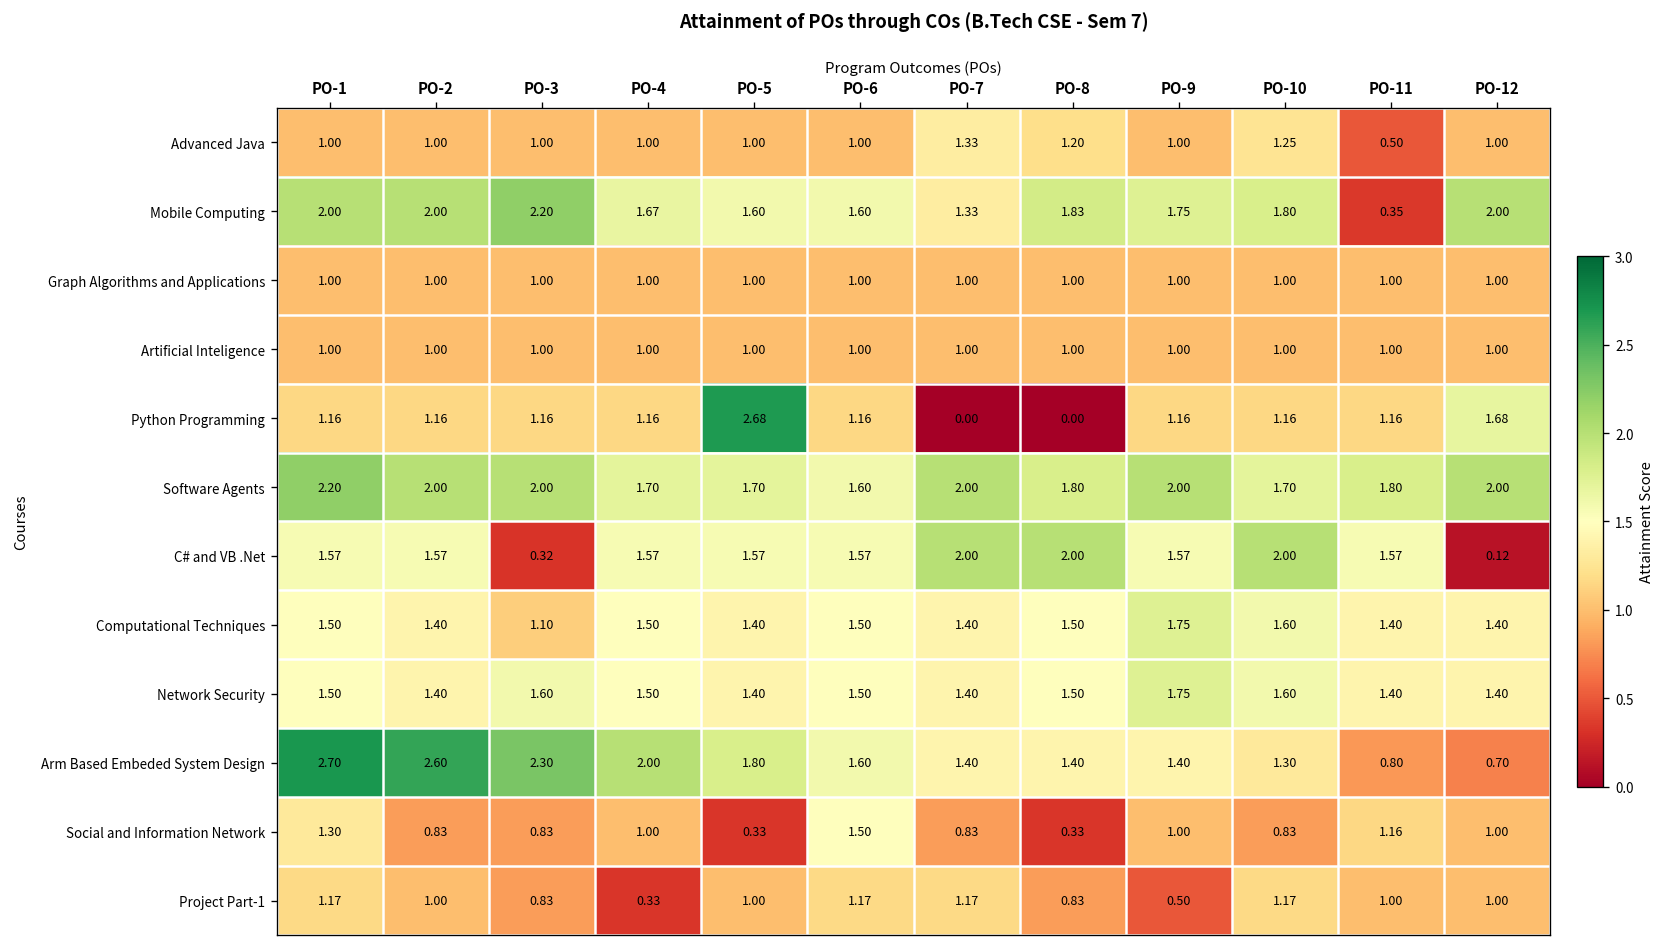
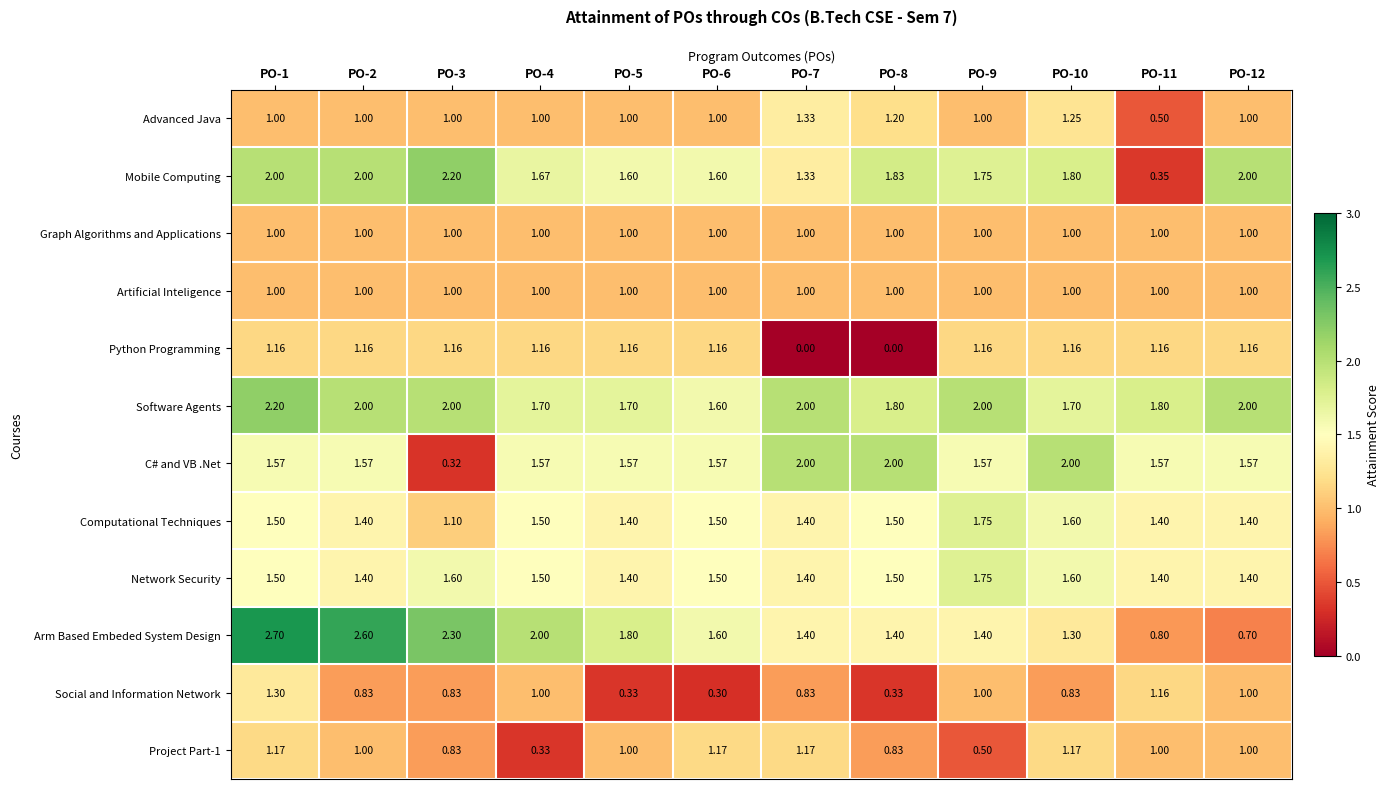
  {
    "Advanced Java": {
      "PO-1": 1.00,
      "PO-2": 1.00,
      "PO-3": 1.00,
      "PO-4": 1.00,
      "PO-5": 1.00,
      "PO-6": 1.00,
      "PO-7": 1.33,
      "PO-8": 1.20,
      "PO-9": 1.00,
      "PO-10": 1.25,
      "PO-11": 0.50,
      "PO-12": 1.00
    },
    "Mobile Computing": {
      "PO-1": 2.00,
      "PO-2": 2.00,
      "PO-3": 2.20,
      "PO-4": 1.67,
      "PO-5": 1.60,
      "PO-6": 1.60,
      "PO-7": 1.33,
      "PO-8": 1.83,
      "PO-9": 1.75,
      "PO-10": 1.80,
      "PO-11": 0.35,
      "PO-12": 2.00
    },
    "Graph Algorithms and Applications": {
      "PO-1": 1.00,
      "PO-2": 1.00,
      "PO-3": 1.00,
      "PO-4": 1.00,
      "PO-5": 1.00,
      "PO-6": 1.00,
      "PO-7": 1.00,
      "PO-8": 1.00,
      "PO-9": 1.00,
      "PO-10": 1.00,
      "PO-11": 1.00,
      "PO-12": 1.00
    },
    "Artificial Inteligence": {
      "PO-1": 1.00,
      "PO-2": 1.00,
      "PO-3": 1.00,
      "PO-4": 1.00,
      "PO-5": 1.00,
      "PO-6": 1.00,
      "PO-7": 1.00,
      "PO-8": 1.00,
      "PO-9": 1.00,
      "PO-10": 1.00,
      "PO-11": 1.00,
      "PO-12": 1.00
    },
    "Python Programming": {
      "PO-1": 1.16,
      "PO-2": 1.16,
      "PO-3": 1.16,
      "PO-4": 1.16,
-     "PO-5": 2.68,
+     "PO-5": 1.16,
      "PO-6": 1.16,
      "PO-7": 0.00,
      "PO-8": 0.00,
      "PO-9": 1.16,
      "PO-10": 1.16,
      "PO-11": 1.16,
-     "PO-12": 1.68
+     "PO-12": 1.16
    },
    "Software Agents": {
      "PO-1": 2.20,
      "PO-2": 2.00,
      "PO-3": 2.00,
      "PO-4": 1.70,
      "PO-5": 1.70,
      "PO-6": 1.60,
      "PO-7": 2.00,
      "PO-8": 1.80,
      "PO-9": 2.00,
      "PO-10": 1.70,
      "PO-11": 1.80,
      "PO-12": 2.00
    },
    "C# and VB .Net": {
      "PO-1": 1.57,
      "PO-2": 1.57,
      "PO-3": 0.32,
      "PO-4": 1.57,
      "PO-5": 1.57,
      "PO-6": 1.57,
      "PO-7": 2.00,
      "PO-8": 2.00,
      "PO-9": 1.57,
      "PO-10": 2.00,
      "PO-11": 1.57,
-     "PO-12": 0.12
+     "PO-12": 1.57
    },
    "Computational Techniques": {
      "PO-1": 1.50,
      "PO-2": 1.40,
      "PO-3": 1.10,
      "PO-4": 1.50,
      "PO-5": 1.40,
      "PO-6": 1.50,
      "PO-7": 1.40,
      "PO-8": 1.50,
      "PO-9": 1.75,
      "PO-10": 1.60,
      "PO-11": 1.40,
      "PO-12": 1.40
    },
    "Network Security": {
      "PO-1": 1.50,
      "PO-2": 1.40,
      "PO-3": 1.60,
      "PO-4": 1.50,
      "PO-5": 1.40,
      "PO-6": 1.50,
      "PO-7": 1.40,
      "PO-8": 1.50,
      "PO-9": 1.75,
      "PO-10": 1.60,
      "PO-11": 1.40,
      "PO-12": 1.40
    },
    "Arm Based Embeded System Design": {
      "PO-1": 2.70,
      "PO-2": 2.60,
      "PO-3": 2.30,
      "PO-4": 2.00,
      "PO-5": 1.80,
      "PO-6": 1.60,
      "PO-7": 1.40,
      "PO-8": 1.40,
      "PO-9": 1.40,
      "PO-10": 1.30,
      "PO-11": 0.80,
      "PO-12": 0.70
    },
    "Social and Information Network": {
      "PO-1": 1.30,
      "PO-2": 0.83,
      "PO-3": 0.83,
      "PO-4": 1.00,
      "PO-5": 0.33,
-     "PO-6": 1.50,
+     "PO-6": 0.30,
      "PO-7": 0.83,
      "PO-8": 0.33,
      "PO-9": 1.00,
      "PO-10": 0.83,
      "PO-11": 1.16,
      "PO-12": 1.00
    },
    "Project Part-1": {
      "PO-1": 1.17,
      "PO-2": 1.00,
      "PO-3": 0.83,
      "PO-4": 0.33,
      "PO-5": 1.00,
      "PO-6": 1.17,
      "PO-7": 1.17,
      "PO-8": 0.83,
      "PO-9": 0.50,
      "PO-10": 1.17,
      "PO-11": 1.00,
      "PO-12": 1.00
    }
  }
